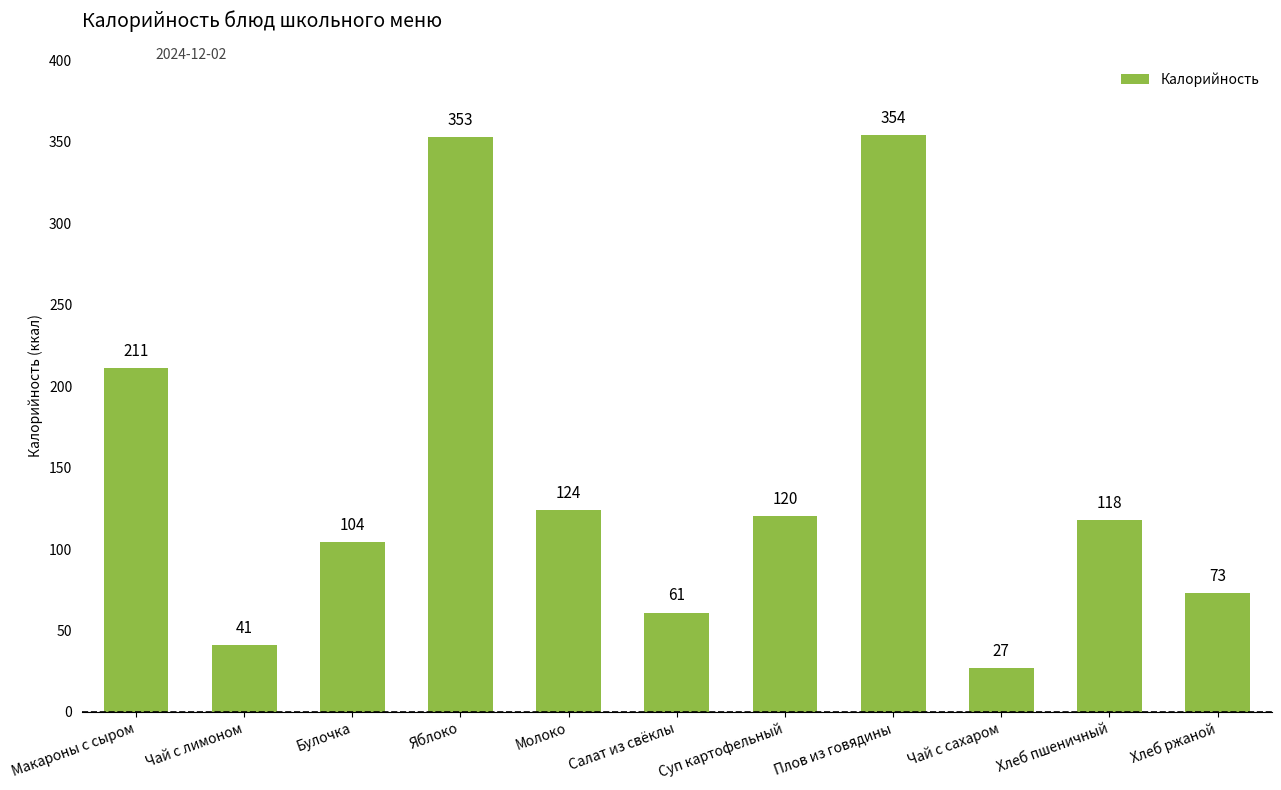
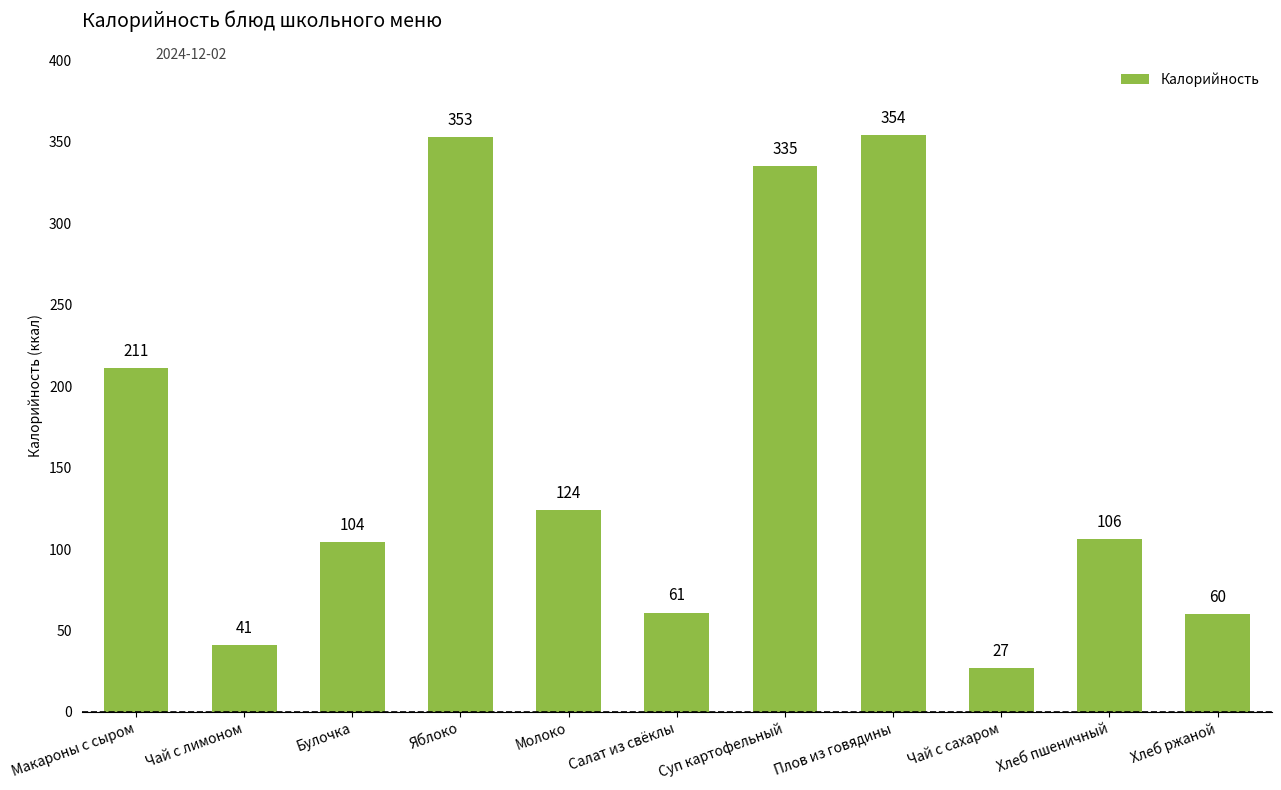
  {
    "Макароны с сыром": 211,
    "Чай с лимоном": 41,
    "Булочка": 104,
    "Яблоко": 353,
    "Молоко": 124,
    "Салат из свёклы": 61,
-   "Суп картофельный": 120,
+   "Суп картофельный": 335,
    "Плов из говядины": 354,
    "Чай с сахаром": 27,
-   "Хлеб пшеничный": 118,
-   "Хлеб ржаной": 73
+   "Хлеб пшеничный": 106,
+   "Хлеб ржаной": 60
  }
